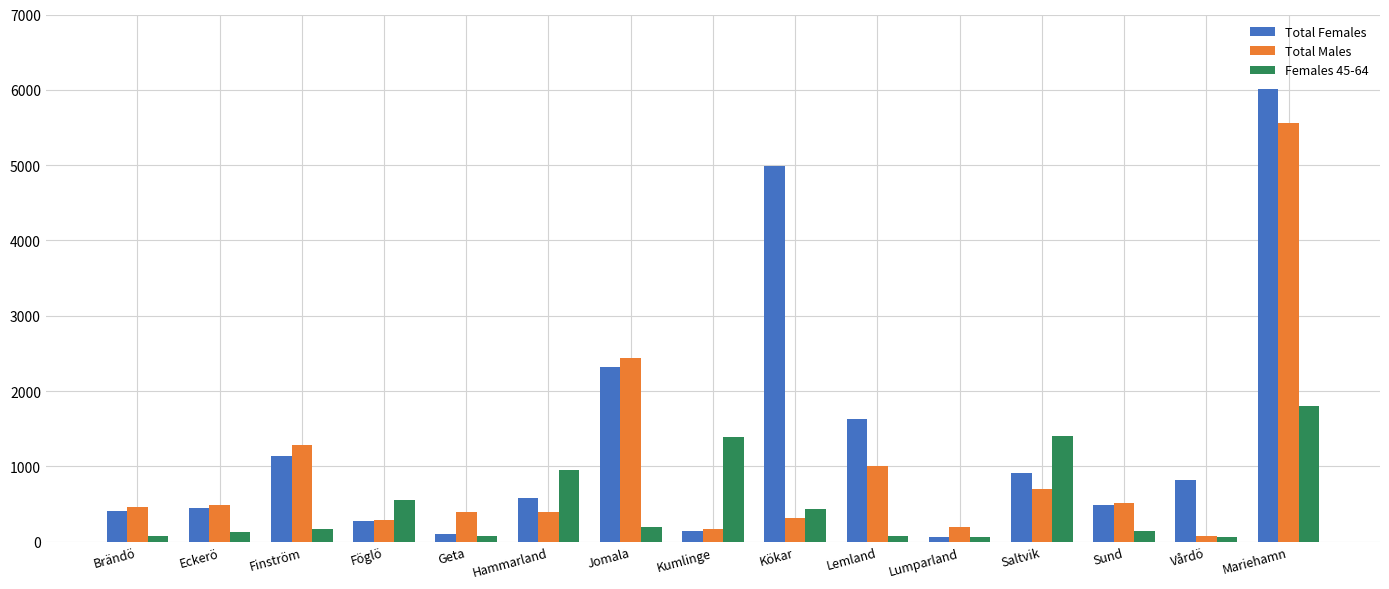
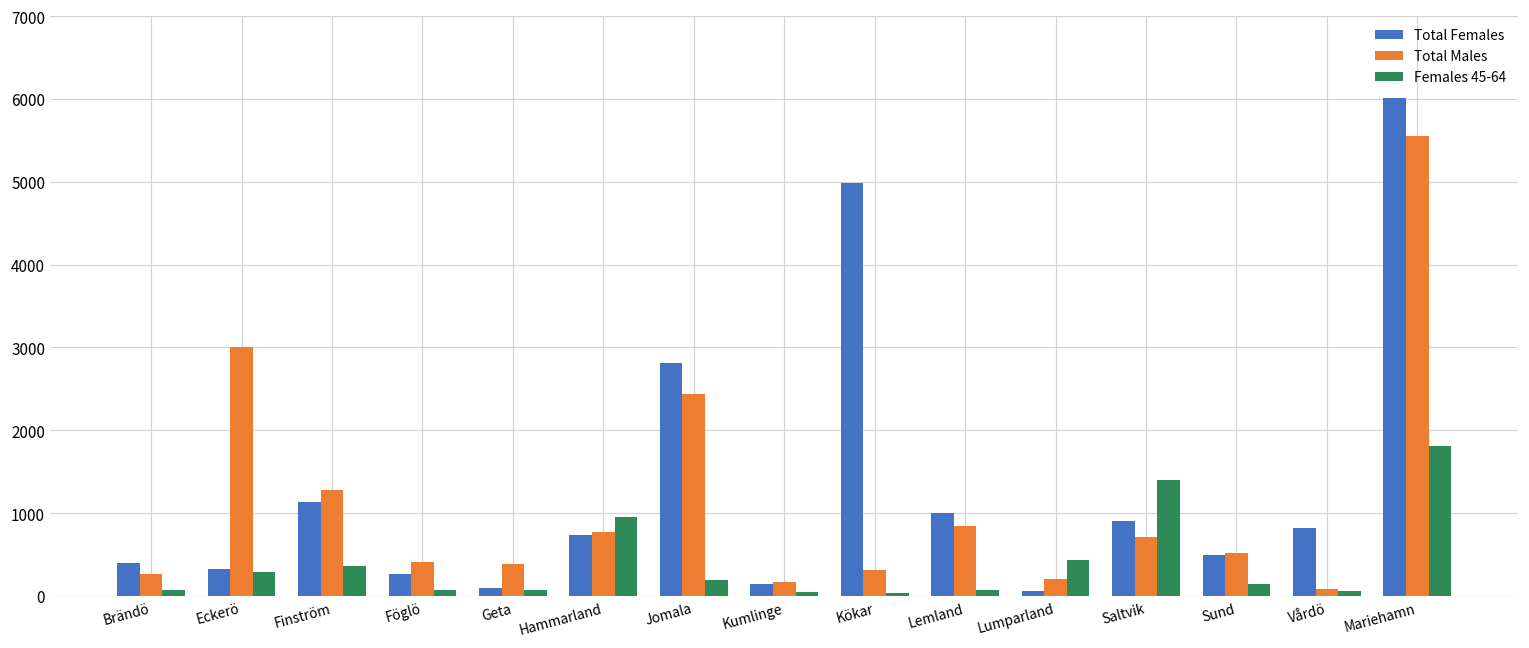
  {
    "Total Females": {
      "Brändö": 400,
-     "Eckerö": 400,
+     "Eckerö": 300,
      "Finström": 1100,
      "Föglö": 300,
      "Geta": 100,
-     "Hammarland": 600,
-     "Jomala": 2300,
+     "Hammarland": 700,
+     "Jomala": 2800,
      "Kumlinge": 100,
      "Kökar": 5000,
-     "Lemland": 1600,
+     "Lemland": 1000,
      "Lumparland": 100,
      "Saltvik": 900,
      "Sund": 500,
      "Vårdö": 800,
      "Mariehamn": 6000
    },
    "Total Males": {
-     "Brändö": 500,
-     "Eckerö": 500,
+     "Brändö": 300,
+     "Eckerö": 3000,
      "Finström": 1300,
-     "Föglö": 300,
+     "Föglö": 400,
      "Geta": 400,
-     "Hammarland": 400,
+     "Hammarland": 800,
      "Jomala": 2400,
      "Kumlinge": 200,
      "Kökar": 300,
-     "Lemland": 1000,
+     "Lemland": 800,
      "Lumparland": 200,
      "Saltvik": 700,
      "Sund": 500,
      "Vårdö": 100,
      "Mariehamn": 5600
    },
    "Females 45-64": {
      "Brändö": 100,
-     "Eckerö": 100,
-     "Finström": 200,
-     "Föglö": 500,
+     "Eckerö": 300,
+     "Finström": 400,
+     "Föglö": 100,
      "Geta": 100,
      "Hammarland": 1000,
      "Jomala": 200,
-     "Kumlinge": 1400,
-     "Kökar": 400,
+     "Kumlinge": 100,
+     "Kökar": 0,
      "Lemland": 100,
-     "Lumparland": 100,
+     "Lumparland": 400,
      "Saltvik": 1400,
      "Sund": 100,
      "Vårdö": 100,
      "Mariehamn": 1800
    }
  }
